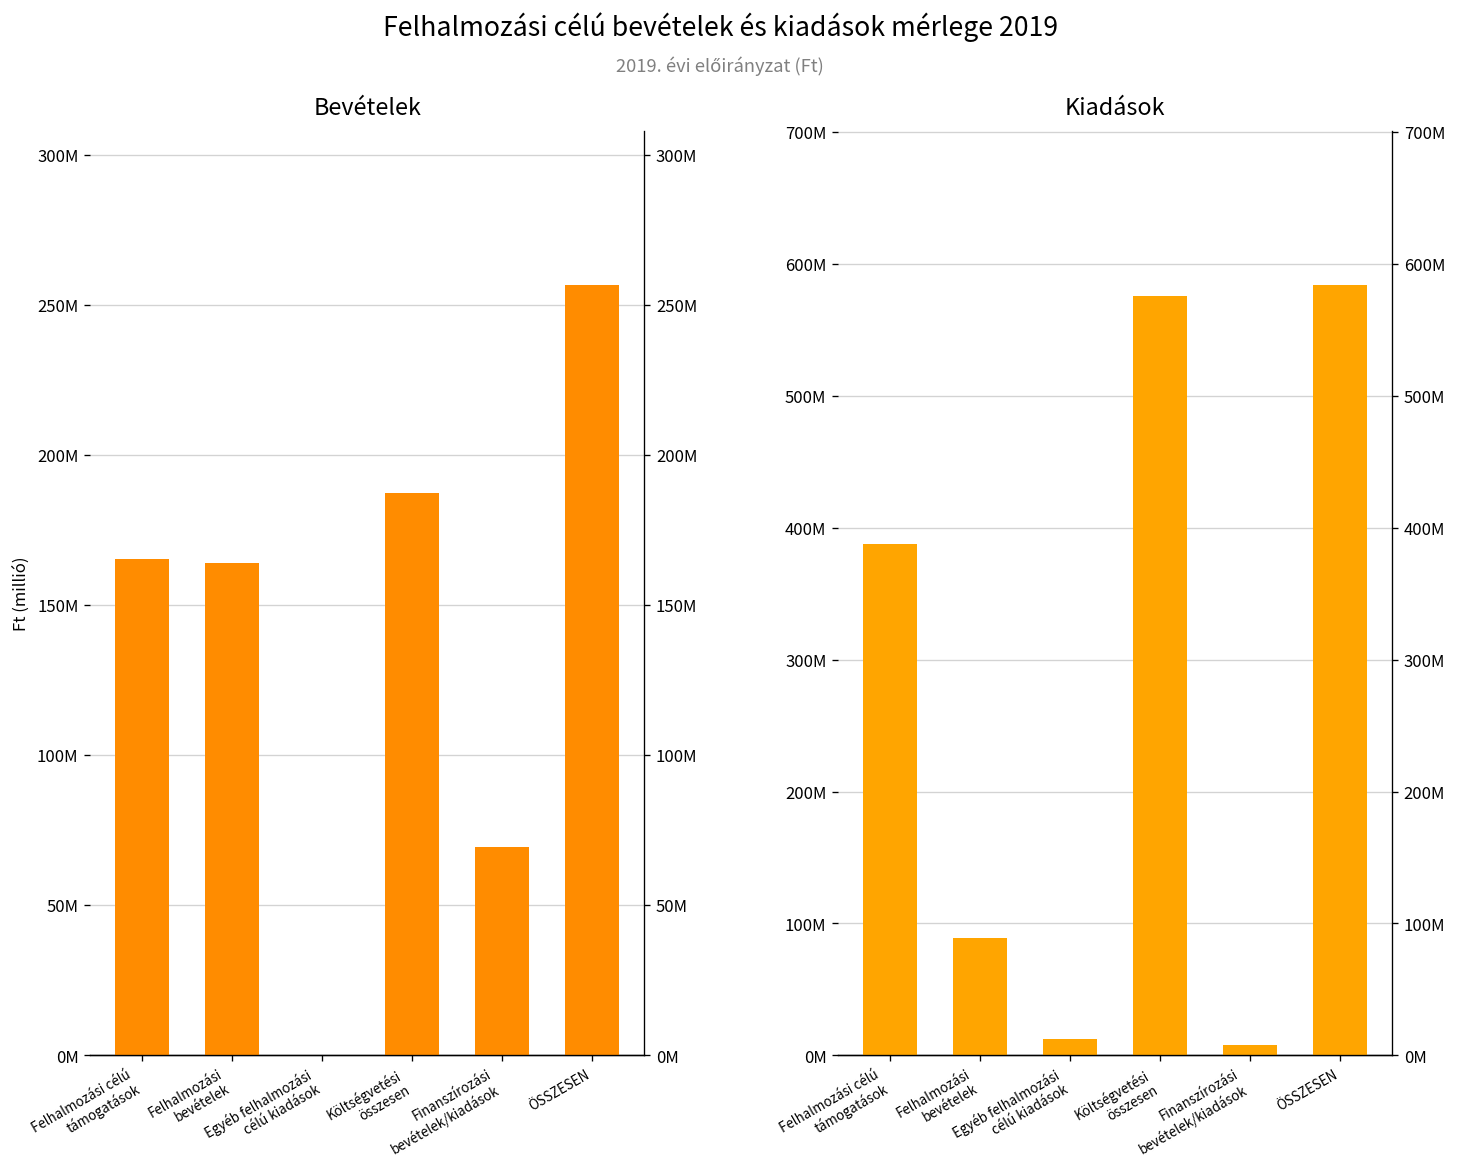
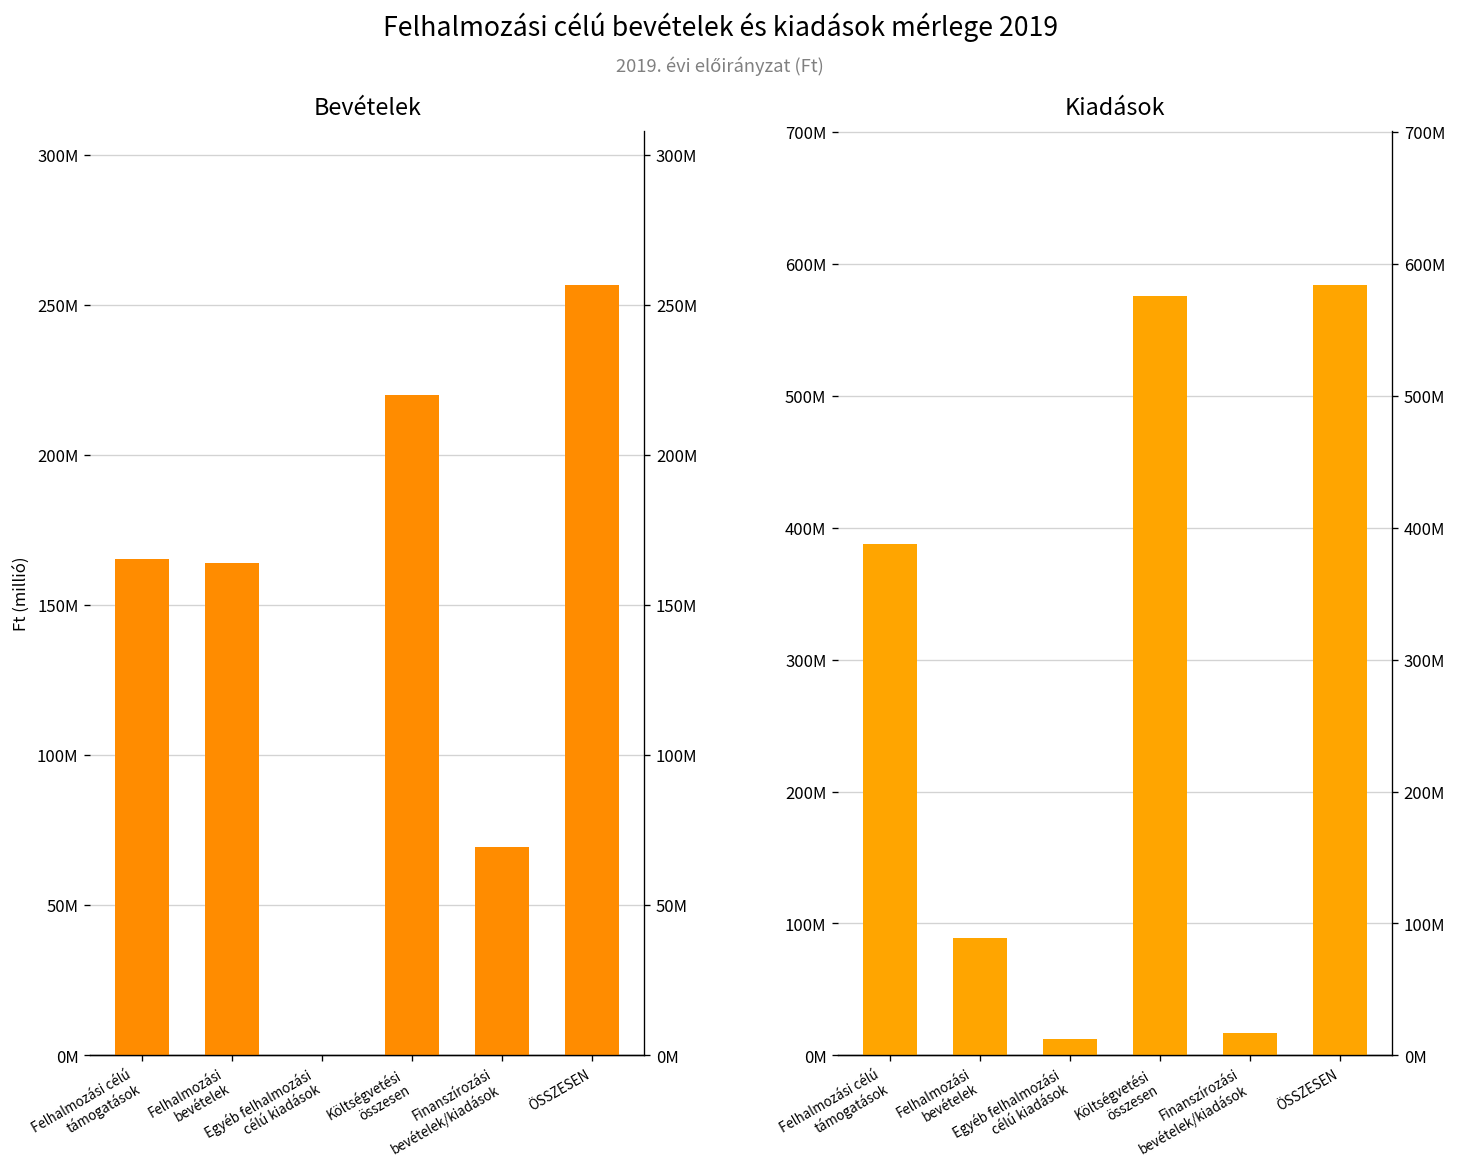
  {
    "Bevételek": {
      "Felhalmozási célú támogatások": 165000000,
      "Felhalmozási bevételek": 164000000,
      "Egyéb felhalmozási célú kiadások": 0,
-     "Költségvetési összesen": 187000000,
+     "Költségvetési összesen": 220000000,
      "Finanszírozási bevételek/kiadások": 69000000,
      "ÖSSZESEN": 257000000
    },
    "Kiadások": {
      "Felhalmozási célú támogatások": 388000000,
      "Felhalmozási bevételek": 89000000,
      "Egyéb felhalmozási célú kiadások": 12000000,
      "Költségvetési összesen": 575000000,
-     "Finanszírozási bevételek/kiadások": 8000000,
+     "Finanszírozási bevételek/kiadások": 17000000,
      "ÖSSZESEN": 584000000
    }
  }
